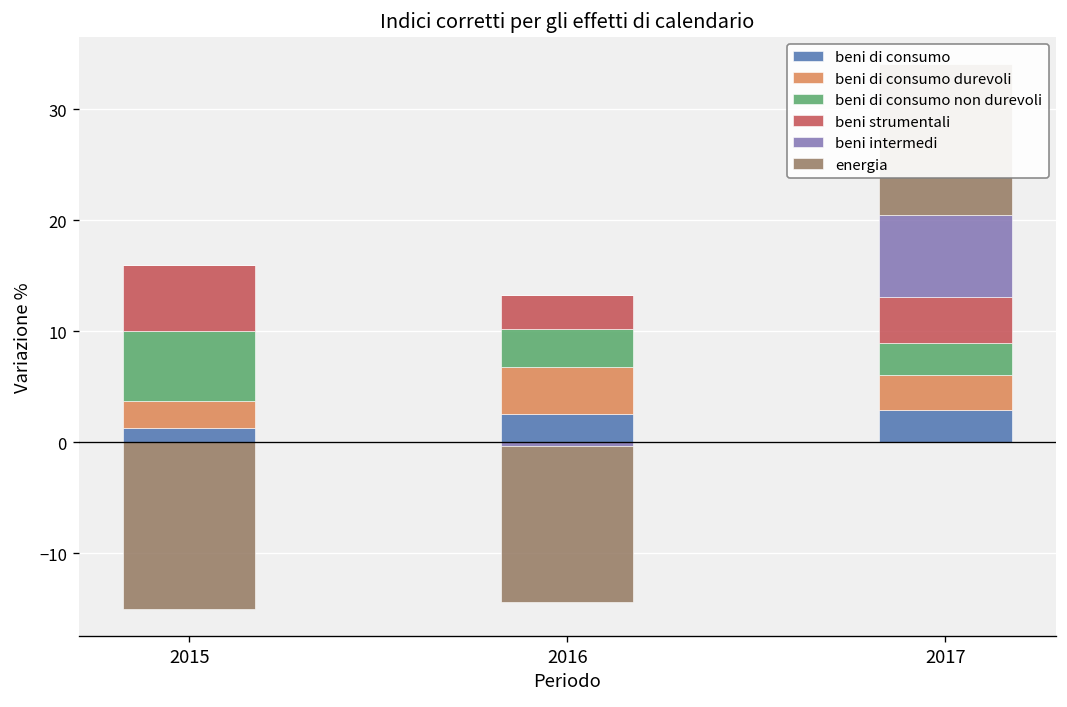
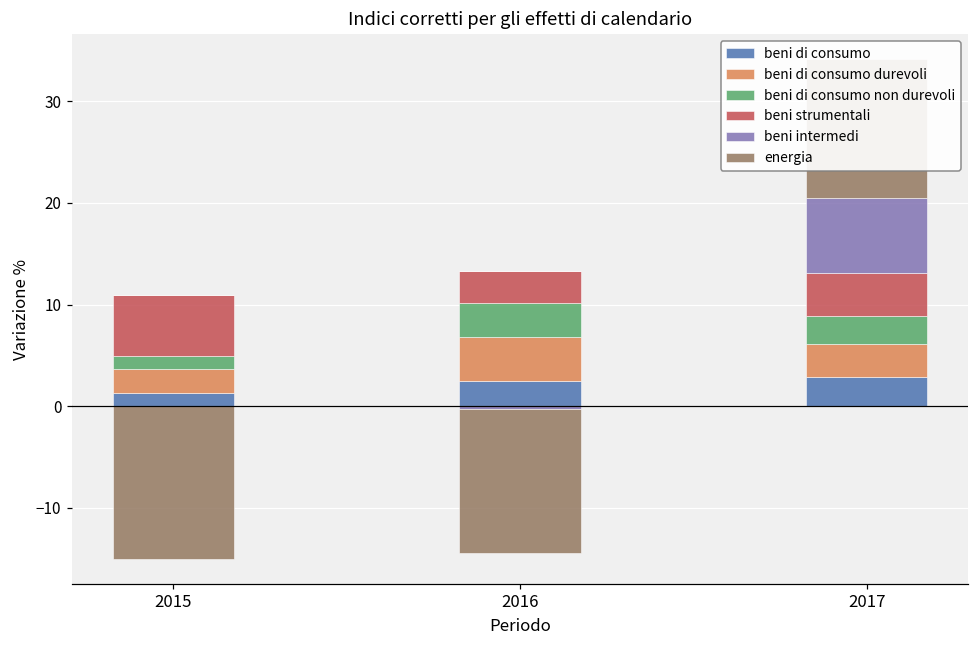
  {
    "beni di consumo non durevoli": {
-     "2015": 6,
+     "2015": 1,
      "2016": 3,
      "2017": 3
    }
  }
